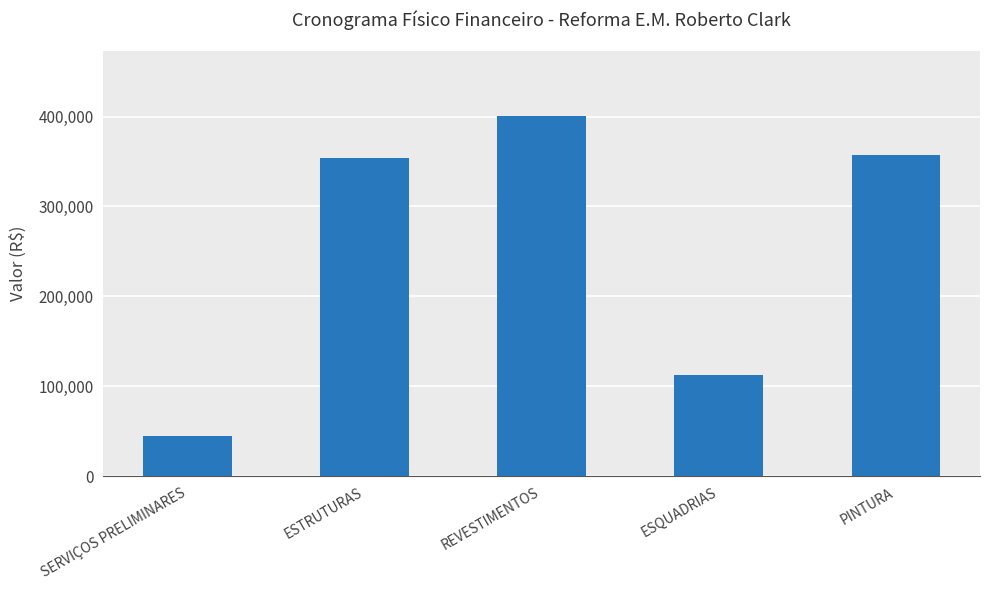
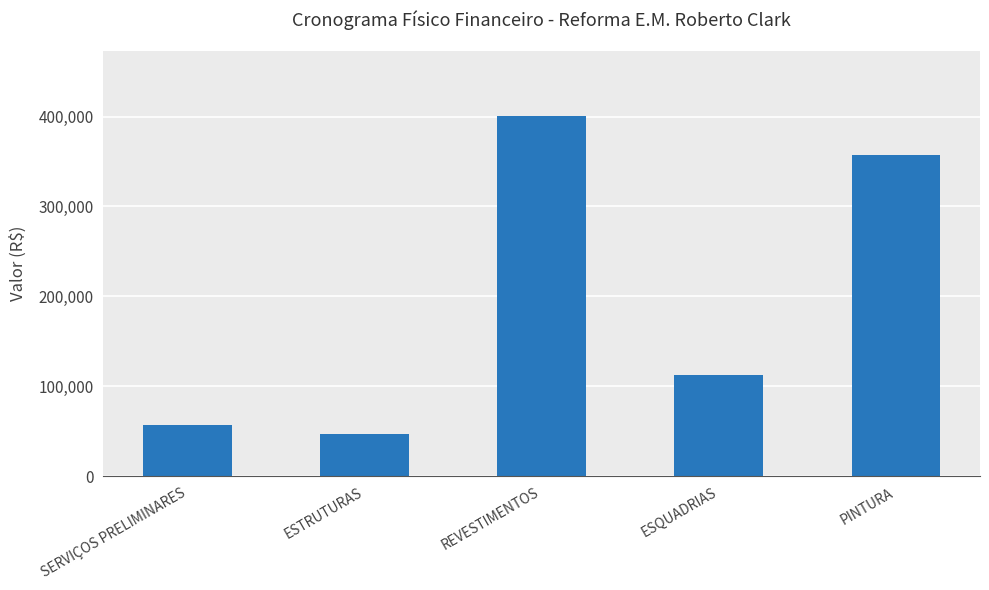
  {
-   "SERVIÇOS PRELIMINARES": "40,000",
-   "ESTRUTURAS": "350,000",
+   "SERVIÇOS PRELIMINARES": "60,000",
+   "ESTRUTURAS": "50,000",
    "REVESTIMENTOS": "400,000",
    "ESQUADRIAS": "110,000",
    "PINTURA": "360,000"
  }
